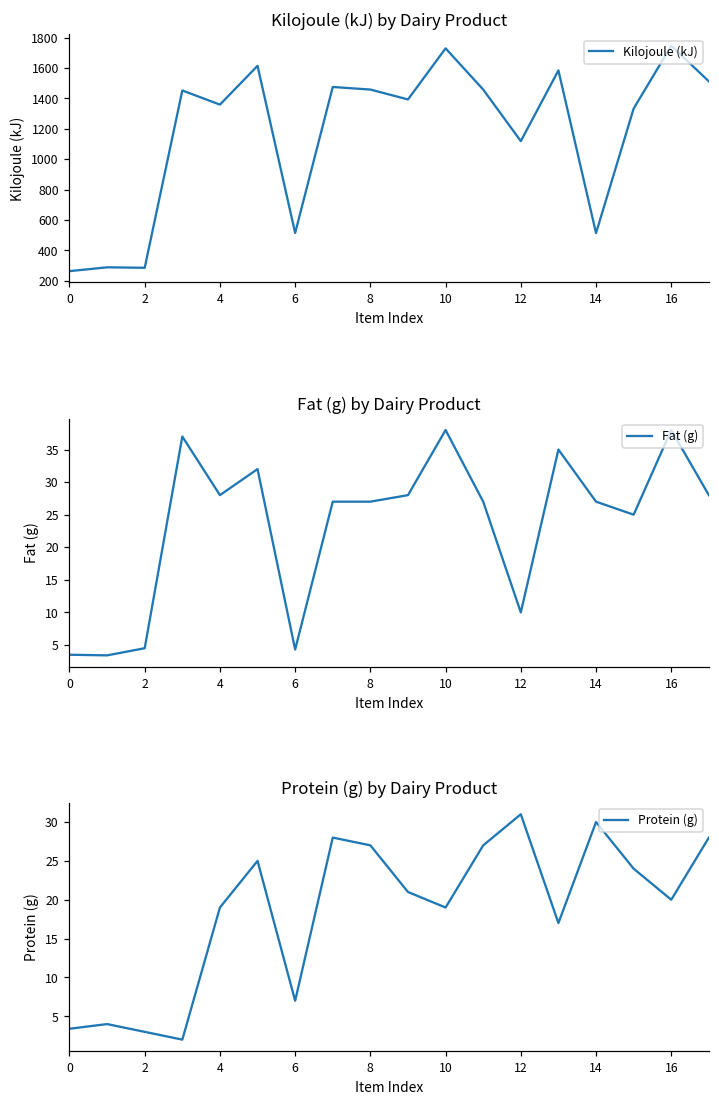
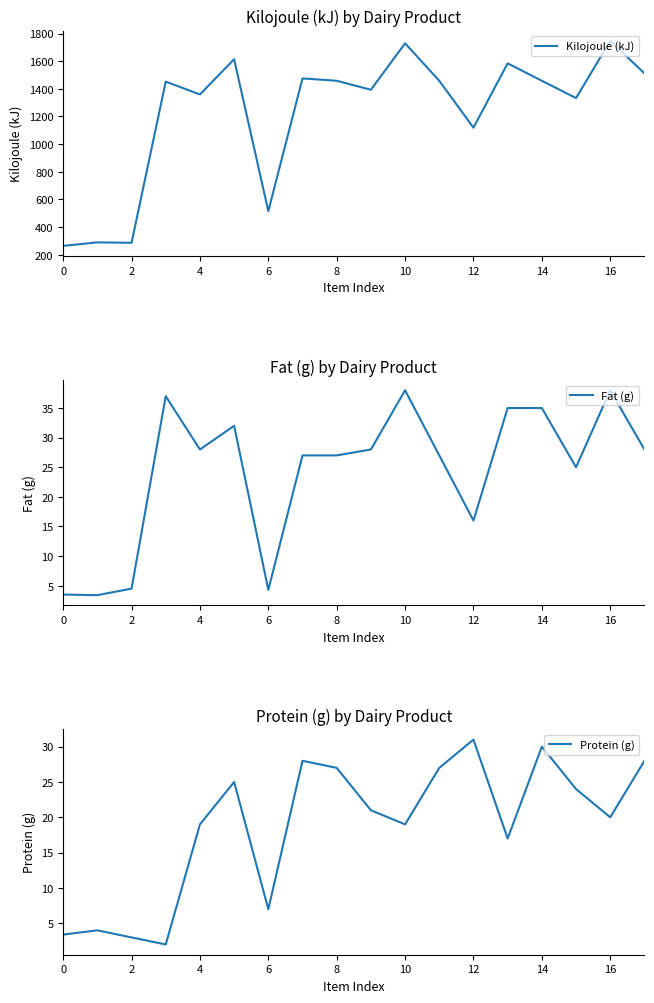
  {
    "Kilojoule (kJ) by Dairy Product": {
      "0": 260,
      "2": 290,
      "4": 1360,
      "6": 520,
      "8": 1460,
      "10": 1730,
      "12": 1120,
-     "14": 510
+     "14": 1460
    },
    "Fat (g) by Dairy Product": {
      "0": 4,
      "2": 5,
      "4": 28,
      "6": 4,
      "8": 27,
      "10": 38,
-     "12": 10,
-     "14": 27
+     "12": 16,
+     "14": 35
    },
    "Protein (g) by Dairy Product": {
      "0": 3,
      "2": 3,
      "4": 19,
      "6": 7,
      "8": 27,
      "10": 19,
      "12": 31,
      "14": 30,
      "16": 20
    }
  }
